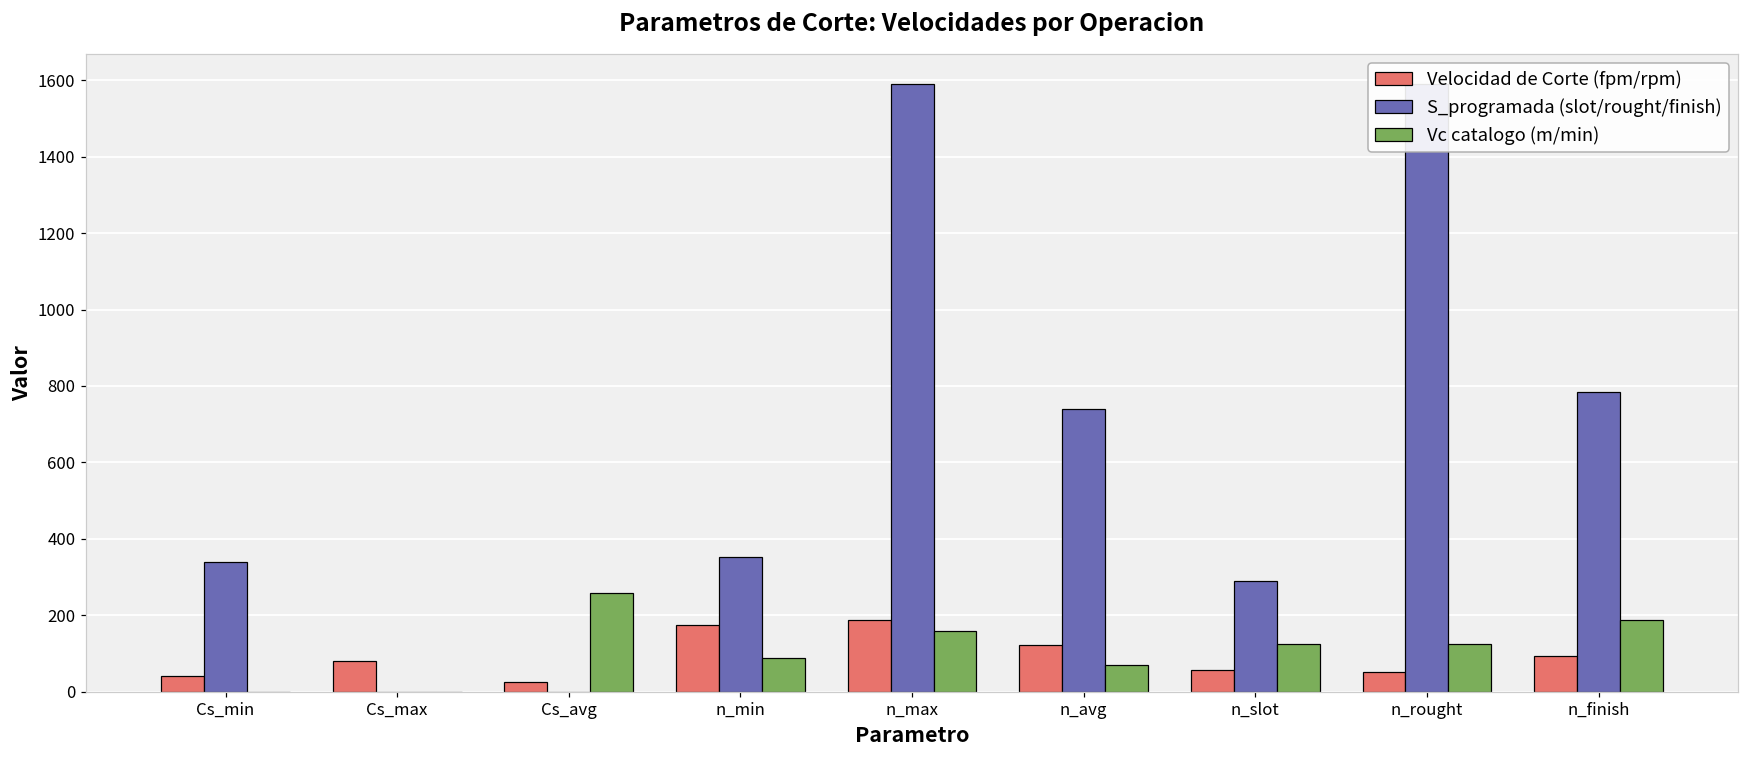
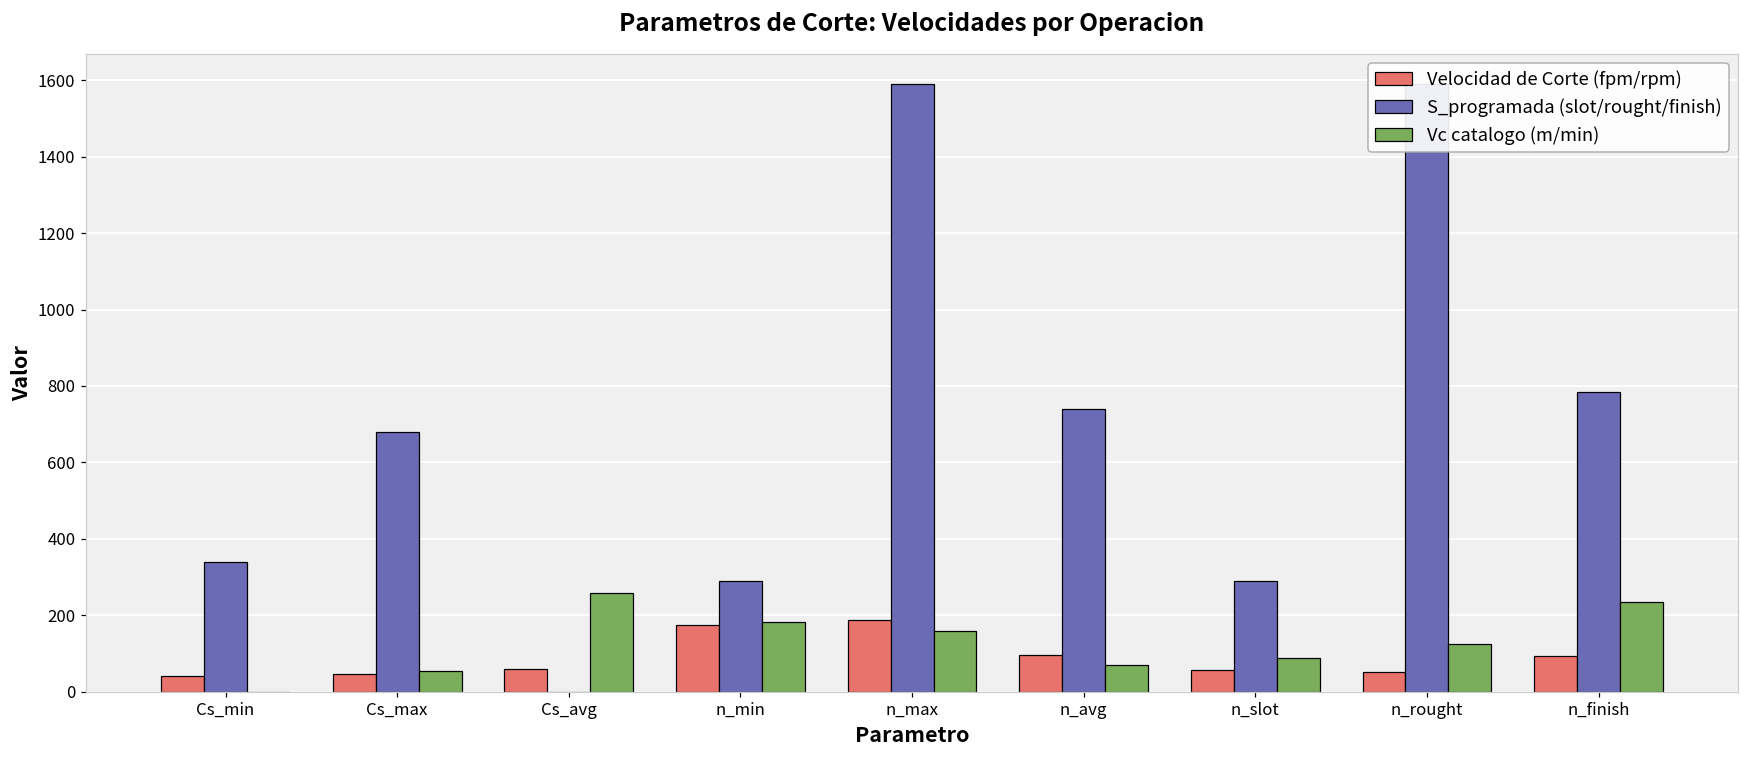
  {
    "Velocidad de Corte (fpm/rpm)": {
      "Cs_min": 40,
-     "Cs_max": 80,
-     "Cs_avg": 20,
+     "Cs_max": 50,
+     "Cs_avg": 60,
      "n_min": 170,
      "n_max": 190,
-     "n_avg": 120,
+     "n_avg": 100,
      "n_slot": 60,
      "n_rought": 50,
      "n_finish": 90
    },
    "S_programada (slot/rought/finish)": {
      "Cs_min": 340,
-     "Cs_max": 0,
+     "Cs_max": 680,
      "Cs_avg": 0,
-     "n_min": 350,
+     "n_min": 290,
      "n_max": 1590,
      "n_avg": 740,
      "n_slot": 290,
      "n_finish": 780
    },
    "Vc catalogo (m/min)": {
      "Cs_min": 0,
-     "Cs_max": 0,
+     "Cs_max": 50,
      "Cs_avg": 260,
-     "n_min": 90,
+     "n_min": 180,
      "n_max": 160,
      "n_avg": 70,
-     "n_slot": 120,
+     "n_slot": 90,
      "n_rought": 130,
-     "n_finish": 190
+     "n_finish": 230
    }
  }
